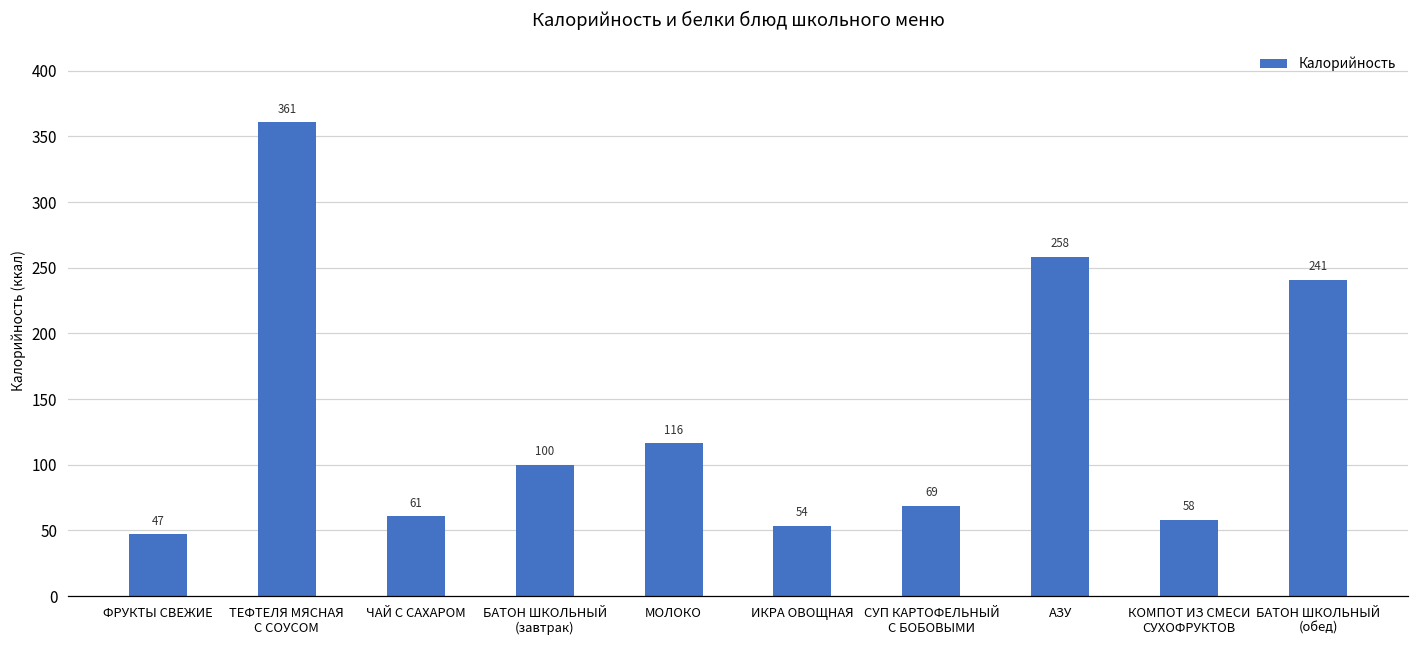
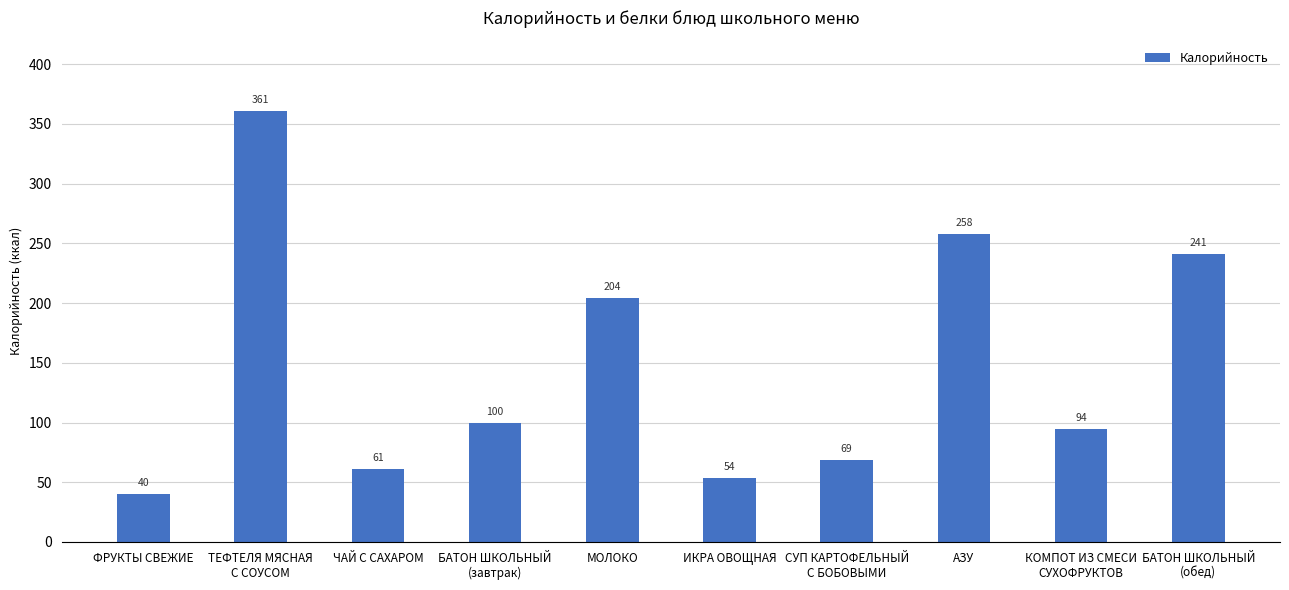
  {
-   "ФРУКТЫ СВЕЖИЕ": 47,
+   "ФРУКТЫ СВЕЖИЕ": 40,
    "ТЕФТЕЛЯ МЯСНАЯ С СОУСОМ": 361,
    "ЧАЙ С САХАРОМ": 61,
    "БАТОН ШКОЛЬНЫЙ (завтрак)": 100,
-   "МОЛОКО": 116,
+   "МОЛОКО": 204,
    "ИКРА ОВОЩНАЯ": 54,
    "СУП КАРТОФЕЛЬНЫЙ С БОБОВЫМИ": 69,
    "АЗУ": 258,
-   "КОМПОТ ИЗ СМЕСИ СУХОФРУКТОВ": 58,
+   "КОМПОТ ИЗ СМЕСИ СУХОФРУКТОВ": 94,
    "БАТОН ШКОЛЬНЫЙ (обед)": 241
  }
